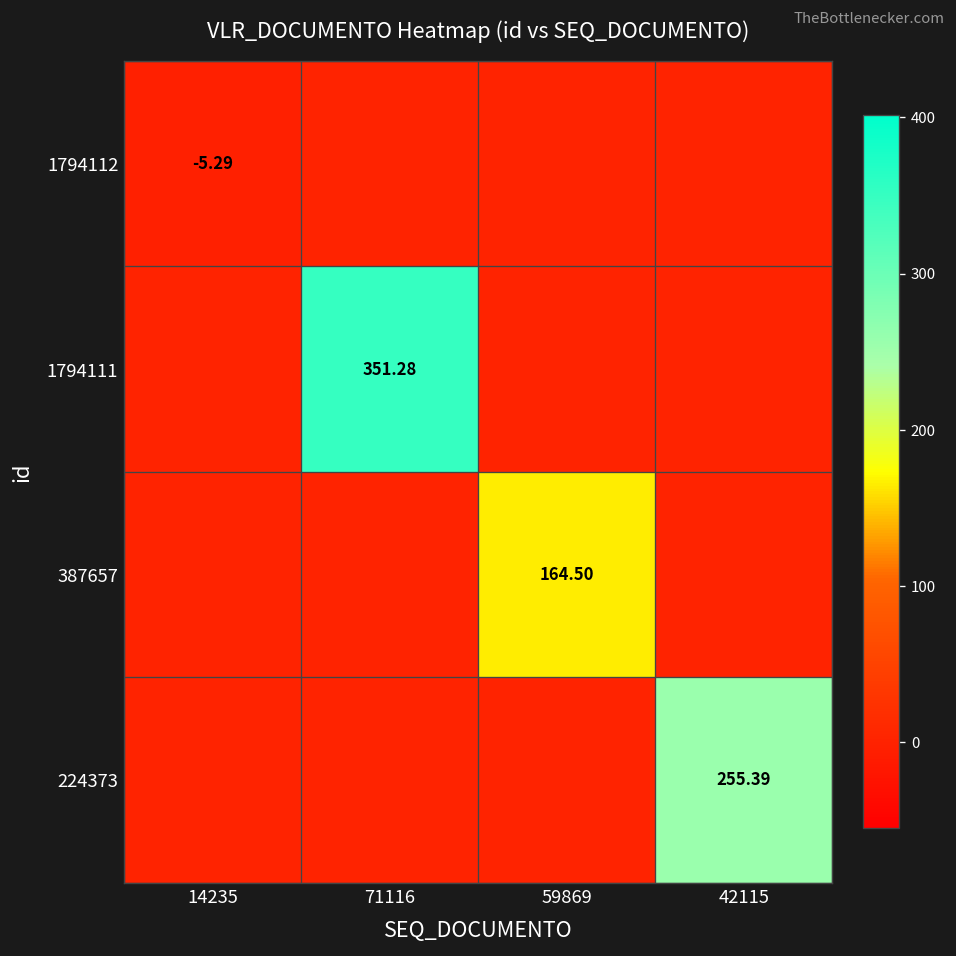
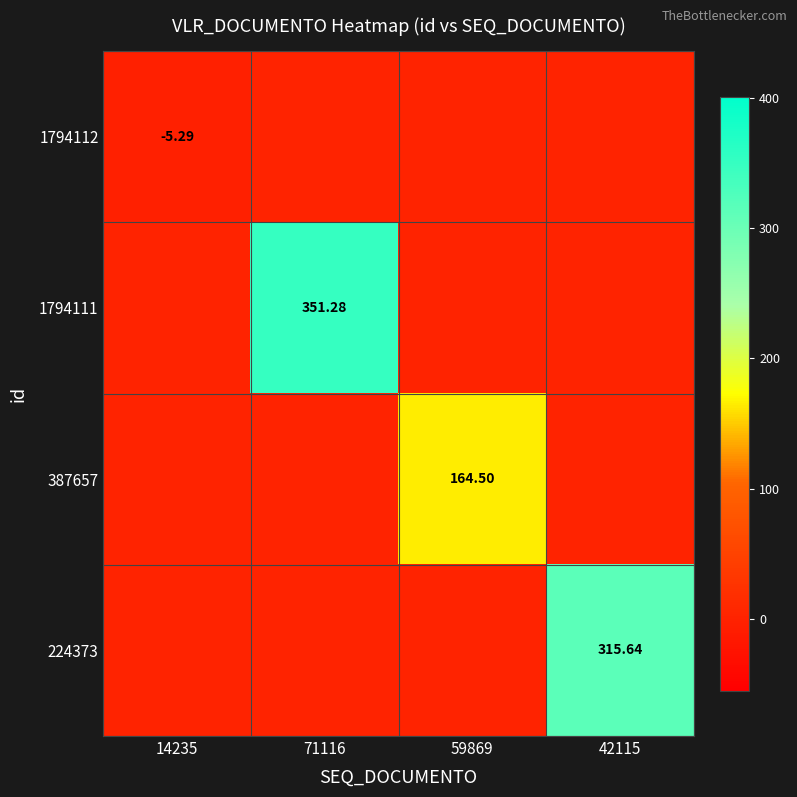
  {
    "1794112": {
      "14235": -5.29
    },
    "1794111": {
      "71116": 351.28
    },
    "387657": {
      "59869": 164.50
    },
    "224373": {
-     "42115": 255.39
+     "42115": 315.64
    }
  }
